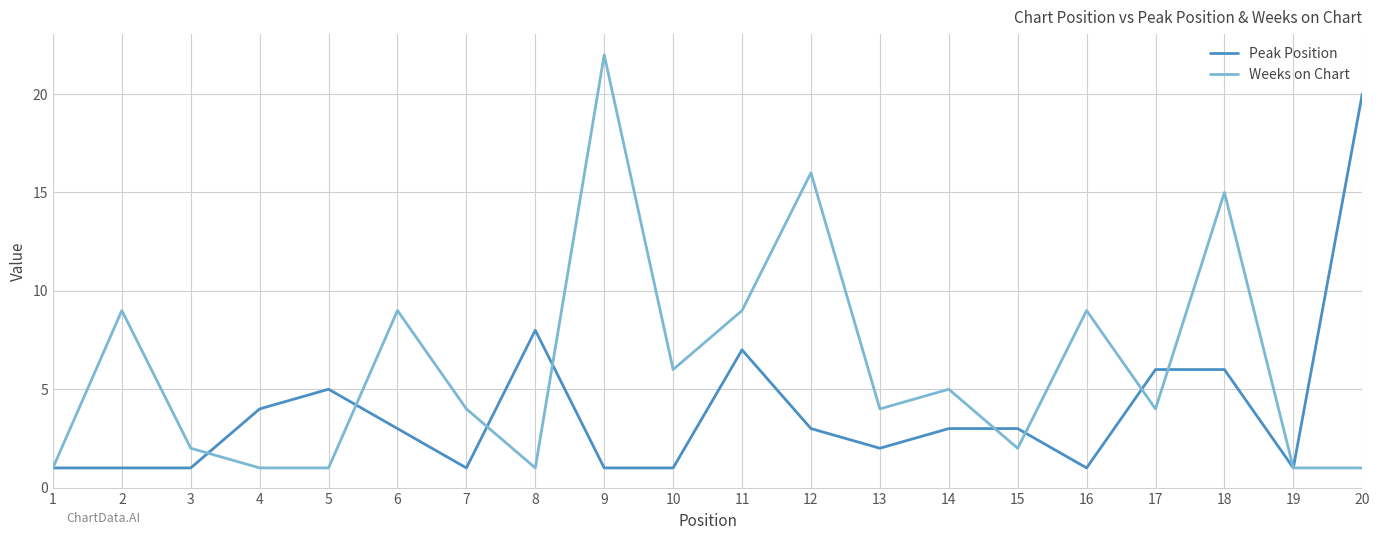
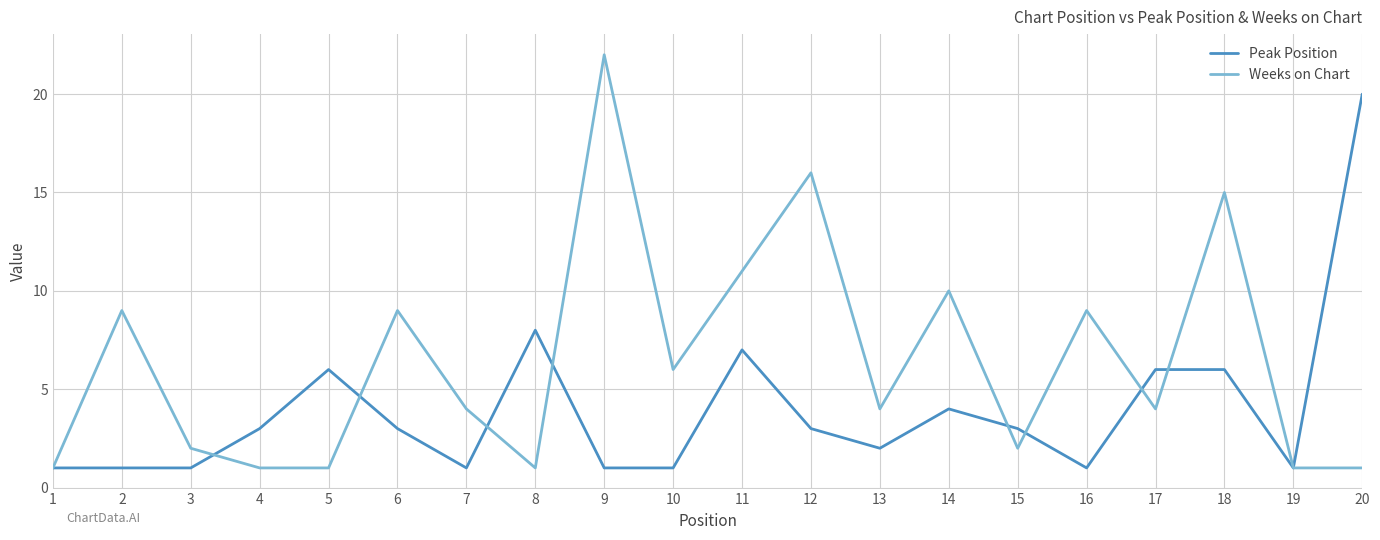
  {
    "Peak Position": {
      "2": 1,
      "3": 1,
-     "4": 4,
-     "5": 5,
+     "4": 3,
+     "5": 6,
      "6": 3,
      "7": 1,
      "8": 8,
      "9": 1,
      "10": 1,
      "11": 7,
      "12": 3,
      "13": 2,
-     "14": 3,
+     "14": 4,
      "15": 3,
      "16": 1,
      "17": 6,
      "18": 6,
      "20": 20
    },
    "Weeks on Chart": {
      "2": 9,
      "3": 2,
      "4": 1,
      "5": 1,
      "6": 9,
      "7": 4,
      "8": 1,
      "9": 22,
      "10": 6,
-     "11": 9,
+     "11": 11,
      "12": 16,
      "13": 4,
-     "14": 5,
+     "14": 10,
      "15": 2,
      "16": 9,
      "17": 4,
      "18": 15,
      "20": 1
    }
  }
